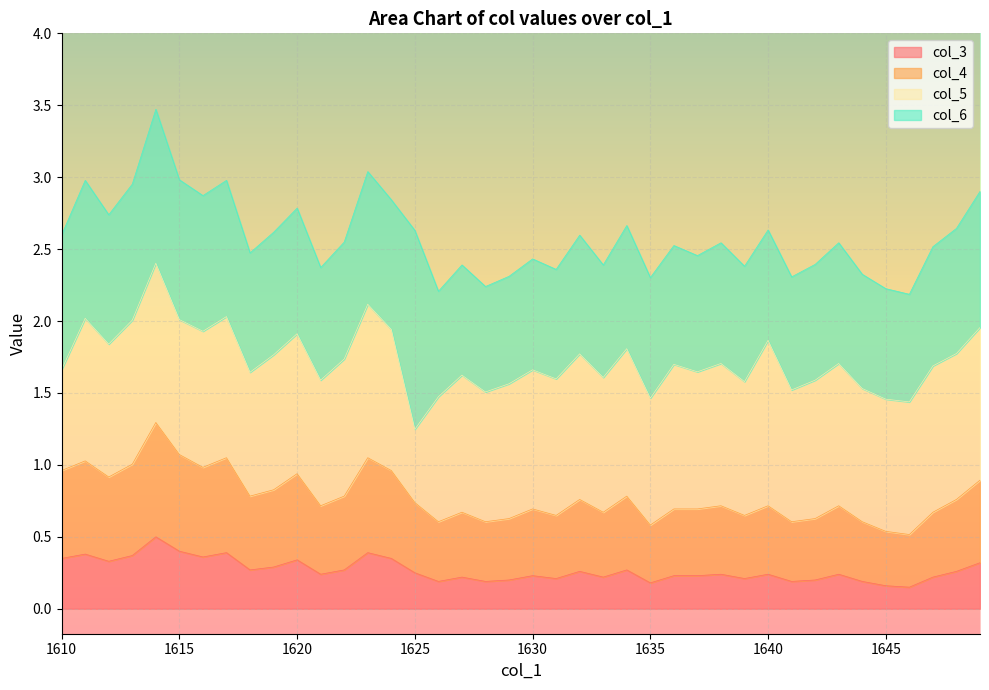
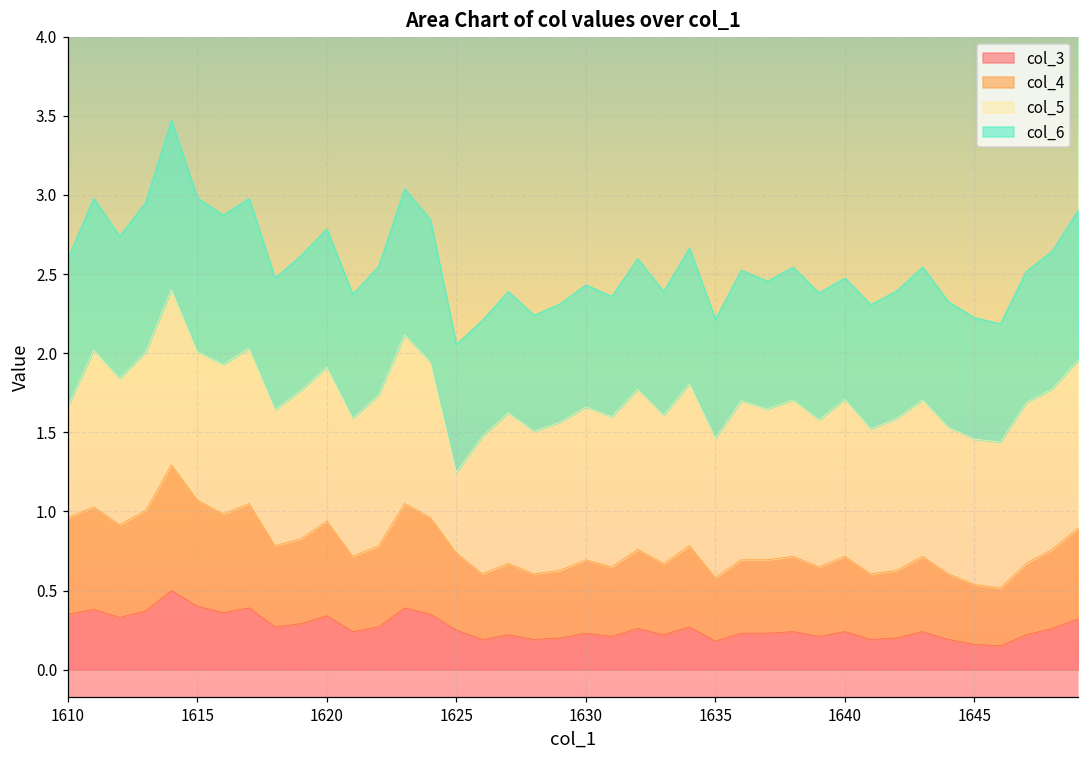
  {
    "col_5": {
      "1610": 0.70,
      "1615": 0.94,
      "1620": 0.97,
      "1625": 0.51,
      "1630": 0.97,
      "1635": 0.88,
-     "1640": 1.15,
+     "1640": 0.99,
      "1645": 0.92
    },
    "col_6": {
      "1610": 0.94,
      "1615": 0.97,
      "1620": 0.87,
-     "1625": 1.38,
+     "1625": 0.81,
      "1630": 0.77,
-     "1635": 0.84,
+     "1635": 0.75,
      "1640": 0.77,
      "1645": 0.77
    }
  }
